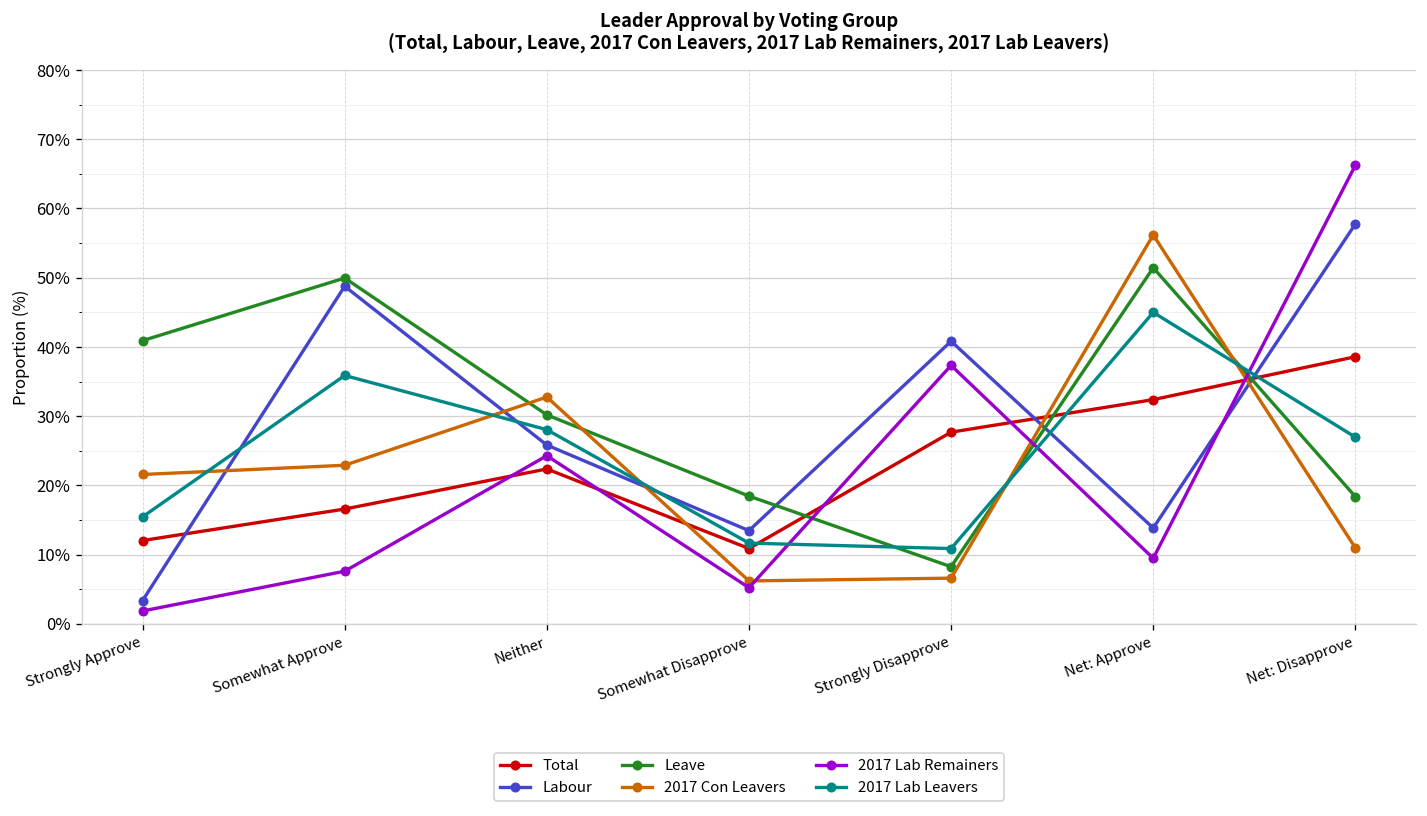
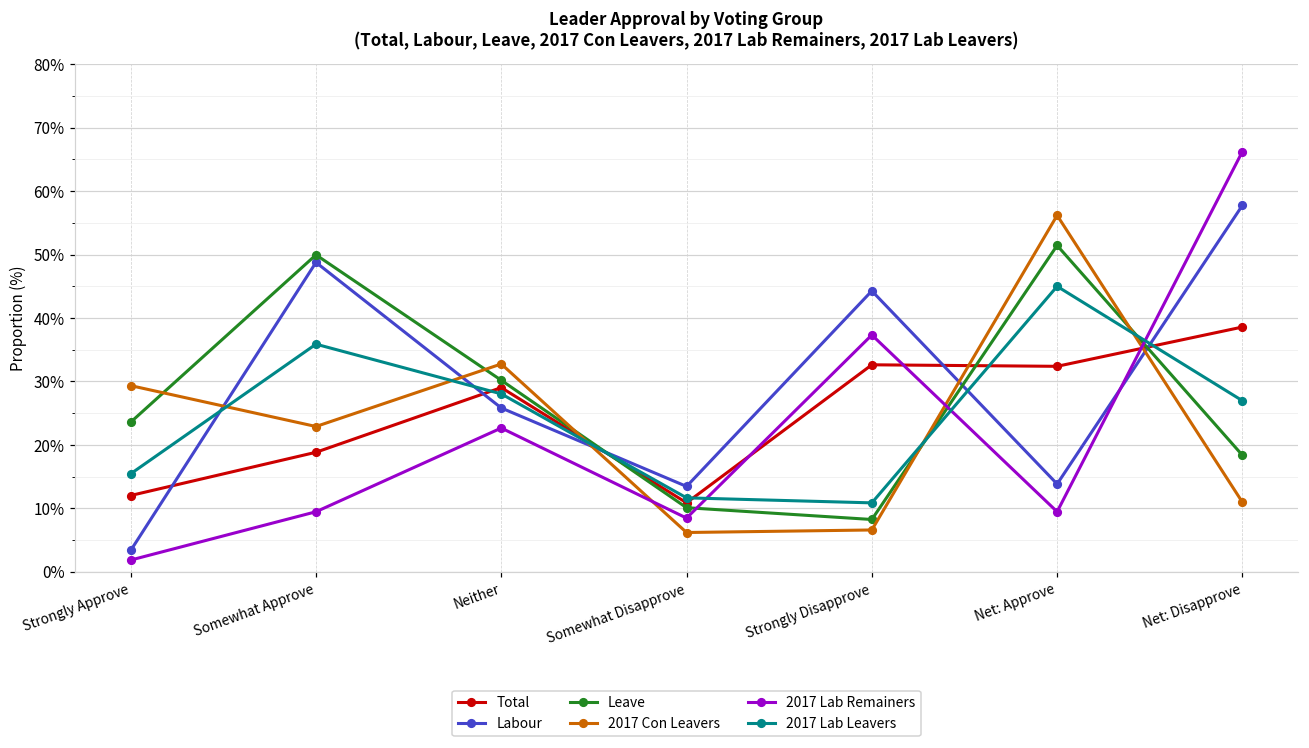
  {
    "Total": {
      "Strongly Approve": "12%",
-     "Somewhat Approve": "17%",
-     "Neither": "22%",
+     "Somewhat Approve": "19%",
+     "Neither": "29%",
      "Somewhat Disapprove": "11%",
-     "Strongly Disapprove": "28%",
+     "Strongly Disapprove": "33%",
      "Net: Approve": "32%",
      "Net: Disapprove": "39%"
    },
    "Labour": {
      "Strongly Approve": "3%",
      "Somewhat Approve": "49%",
      "Neither": "26%",
      "Somewhat Disapprove": "13%",
-     "Strongly Disapprove": "41%",
+     "Strongly Disapprove": "44%",
      "Net: Approve": "14%",
      "Net: Disapprove": "58%"
    },
    "Leave": {
-     "Strongly Approve": "41%",
+     "Strongly Approve": "24%",
      "Somewhat Approve": "50%",
      "Neither": "30%",
-     "Somewhat Disapprove": "18%",
+     "Somewhat Disapprove": "10%",
      "Strongly Disapprove": "8%",
      "Net: Approve": "51%",
      "Net: Disapprove": "18%"
    },
    "2017 Con Leavers": {
-     "Strongly Approve": "22%",
+     "Strongly Approve": "29%",
      "Somewhat Approve": "23%",
      "Neither": "33%",
      "Somewhat Disapprove": "6%",
      "Strongly Disapprove": "7%",
      "Net: Approve": "56%",
      "Net: Disapprove": "11%"
    },
    "2017 Lab Remainers": {
      "Strongly Approve": "2%",
-     "Somewhat Approve": "8%",
-     "Neither": "24%",
-     "Somewhat Disapprove": "5%",
+     "Somewhat Approve": "9%",
+     "Neither": "23%",
+     "Somewhat Disapprove": "8%",
      "Strongly Disapprove": "37%",
      "Net: Approve": "9%",
      "Net: Disapprove": "66%"
    },
    "2017 Lab Leavers": {
      "Strongly Approve": "15%",
      "Somewhat Approve": "36%",
      "Neither": "28%",
      "Somewhat Disapprove": "12%",
      "Strongly Disapprove": "11%",
      "Net: Approve": "45%",
      "Net: Disapprove": "27%"
    }
  }
